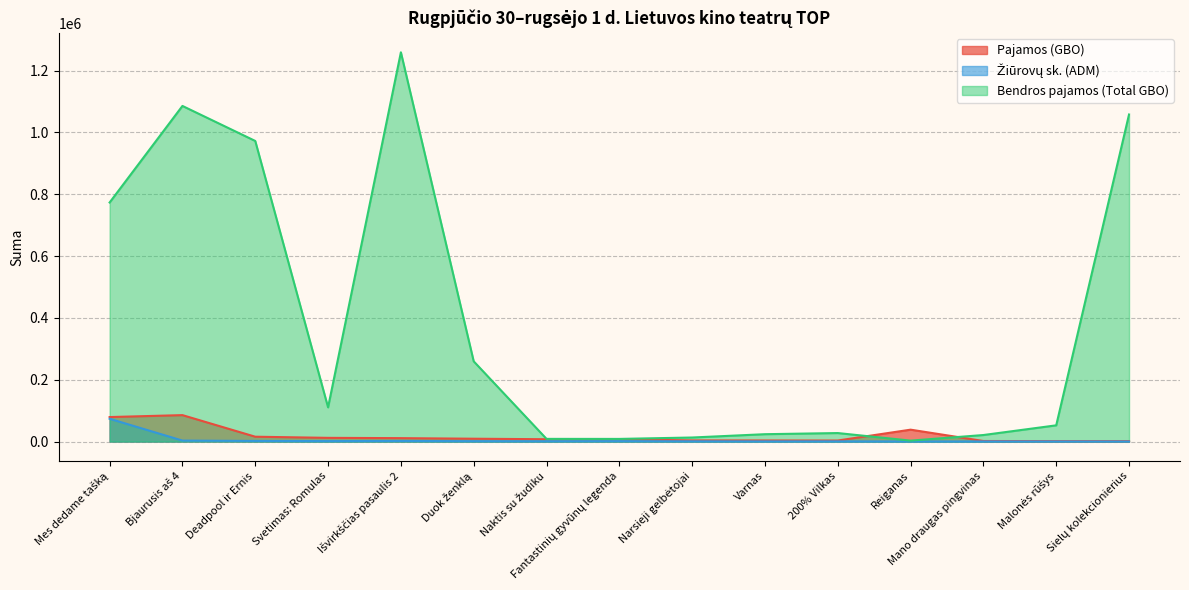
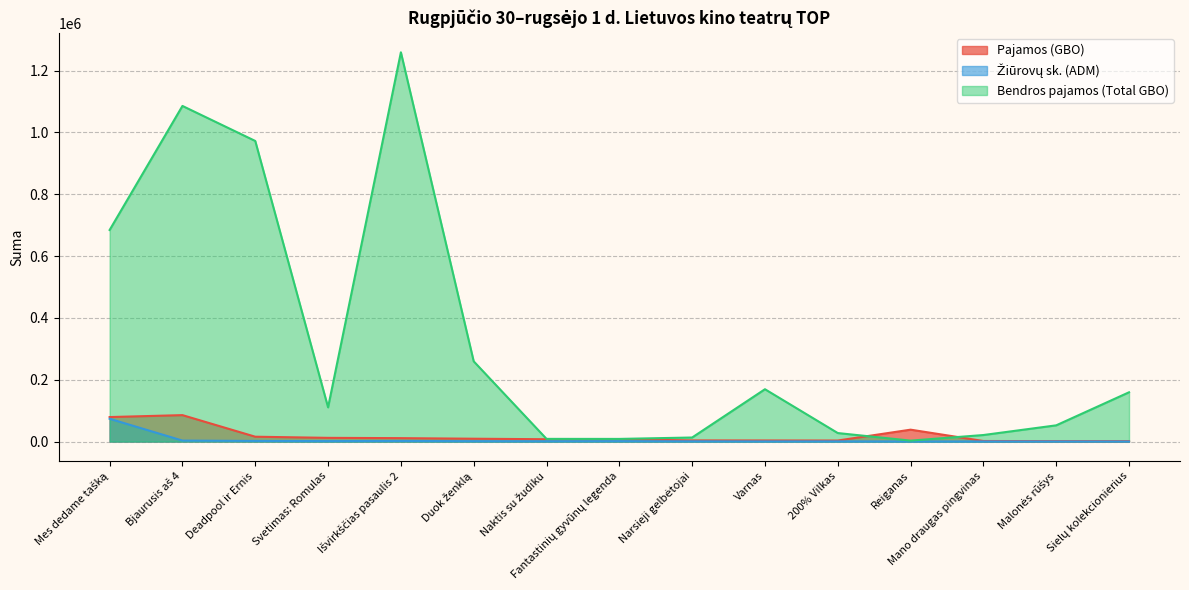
  {
    "Pajamos (GBO)": {
      "Bjaurusis aš 4": 90000,
      "Deadpool ir Ernis": 20000,
      "Svetimas: Romulas": 10000,
      "Išvirkščias pasaulis 2": 10000,
      "Reiganas": 40000
    },
    "Žiūrovų sk. (ADM)": {
      "Bjaurusis aš 4": 0,
      "Deadpool ir Ernis": 0,
      "Svetimas: Romulas": 0,
      "Išvirkščias pasaulis 2": 0
    },
    "Bendros pajamos (Total GBO)": {
-     "Mes dedame tašką": 770000,
+     "Mes dedame tašką": 680000,
      "Bjaurusis aš 4": 1090000,
      "Deadpool ir Ernis": 970000,
      "Svetimas: Romulas": 110000,
      "Išvirkščias pasaulis 2": 1260000,
      "Duok ženklą": 260000,
      "Narsieji gelbėtojai": 10000,
-     "Varnas": 20000,
+     "Varnas": 170000,
      "200% Vilkas": 30000,
      "Mano draugas pingvinas": 20000,
      "Malonės rūšys": 50000,
-     "Sielų kolekcionierius": 1060000
+     "Sielų kolekcionierius": 160000
    }
  }
